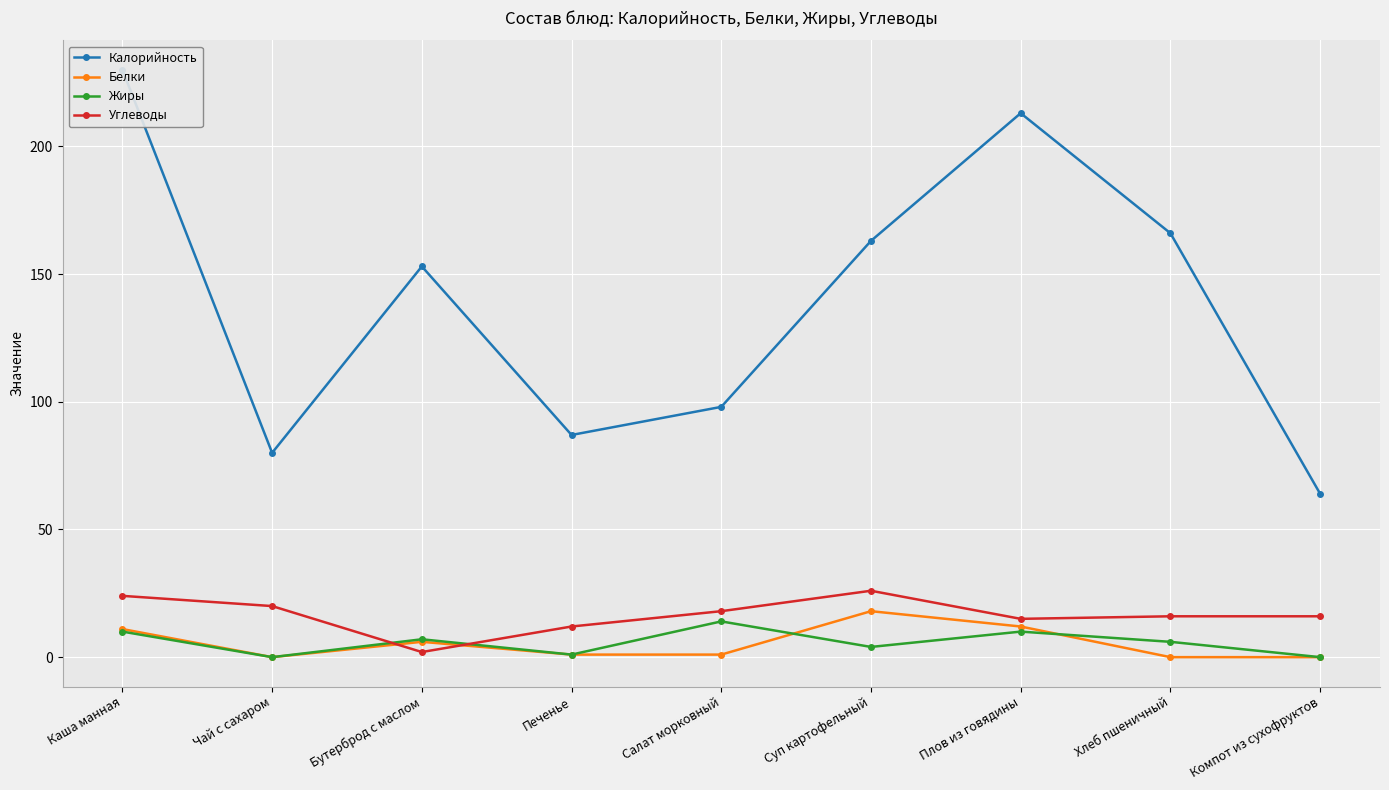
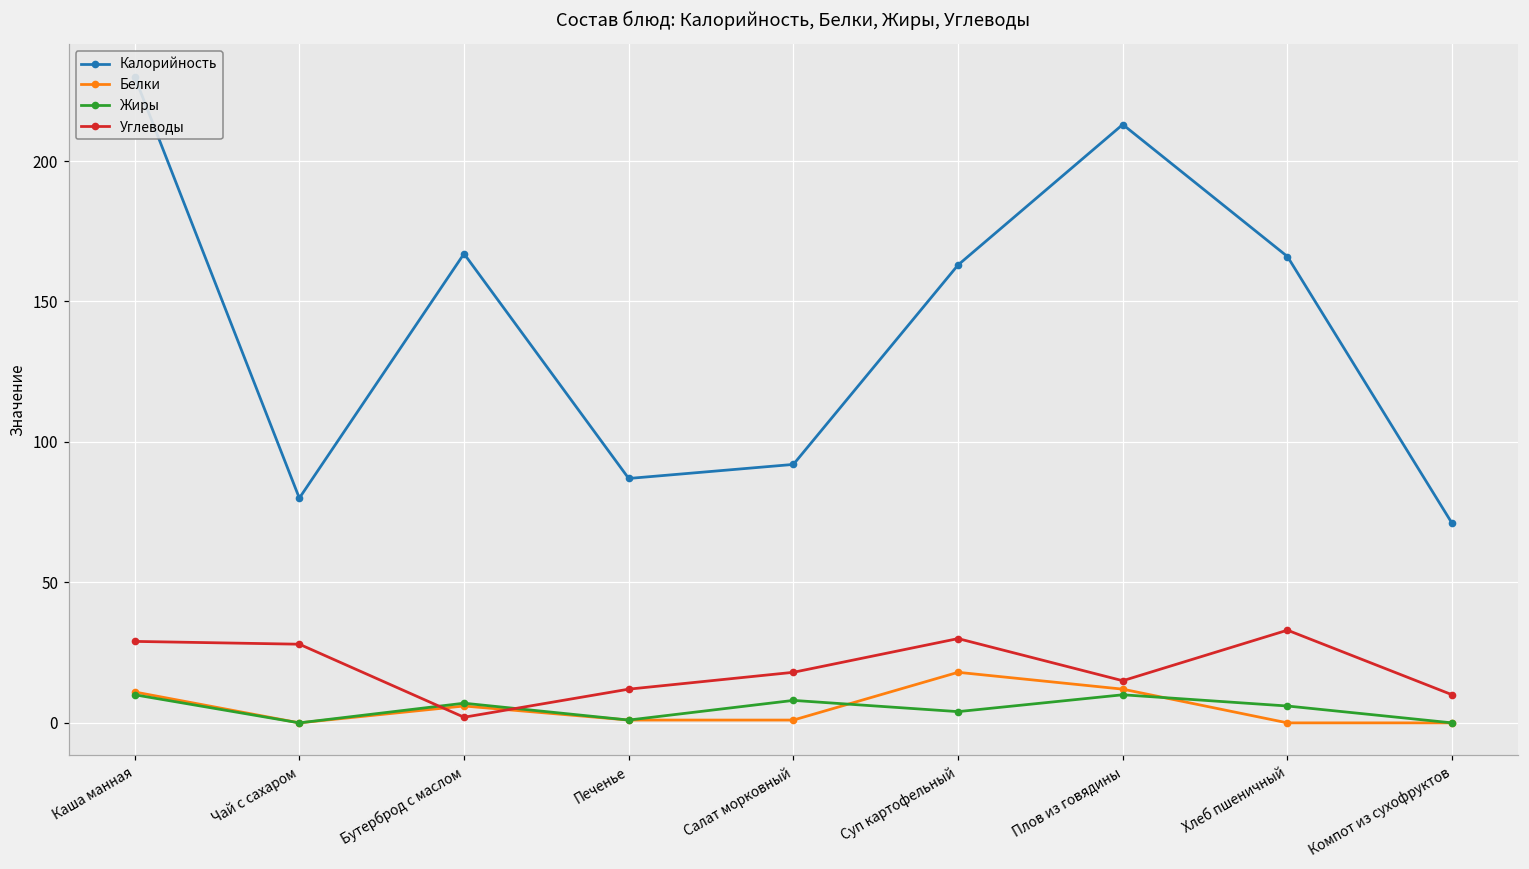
  {
    "Калорийность": {
      "Чай с сахаром": 80,
-     "Бутерброд с маслом": 153,
+     "Бутерброд с маслом": 167,
      "Печенье": 87,
-     "Салат морковный": 98,
+     "Салат морковный": 92,
      "Суп картофельный": 163,
      "Плов из говядины": 213,
      "Хлеб пшеничный": 166,
-     "Компот из сухофруктов": 64
+     "Компот из сухофруктов": 71
    },
    "Белки": {
      "Салат морковный": 1,
      "Суп картофельный": 18,
      "Плов из говядины": 12,
      "Хлеб пшеничный": 0
    },
    "Жиры": {
-     "Салат морковный": 14,
+     "Салат морковный": 8,
      "Суп картофельный": 4,
      "Плов из говядины": 10,
      "Хлеб пшеничный": 6
    },
    "Углеводы": {
-     "Каша манная": 24,
-     "Чай с сахаром": 20,
+     "Каша манная": 29,
+     "Чай с сахаром": 28,
      "Бутерброд с маслом": 2,
      "Печенье": 12,
      "Салат морковный": 18,
-     "Суп картофельный": 26,
+     "Суп картофельный": 30,
      "Плов из говядины": 15,
-     "Хлеб пшеничный": 16,
-     "Компот из сухофруктов": 16
+     "Хлеб пшеничный": 33,
+     "Компот из сухофруктов": 10
    }
  }
